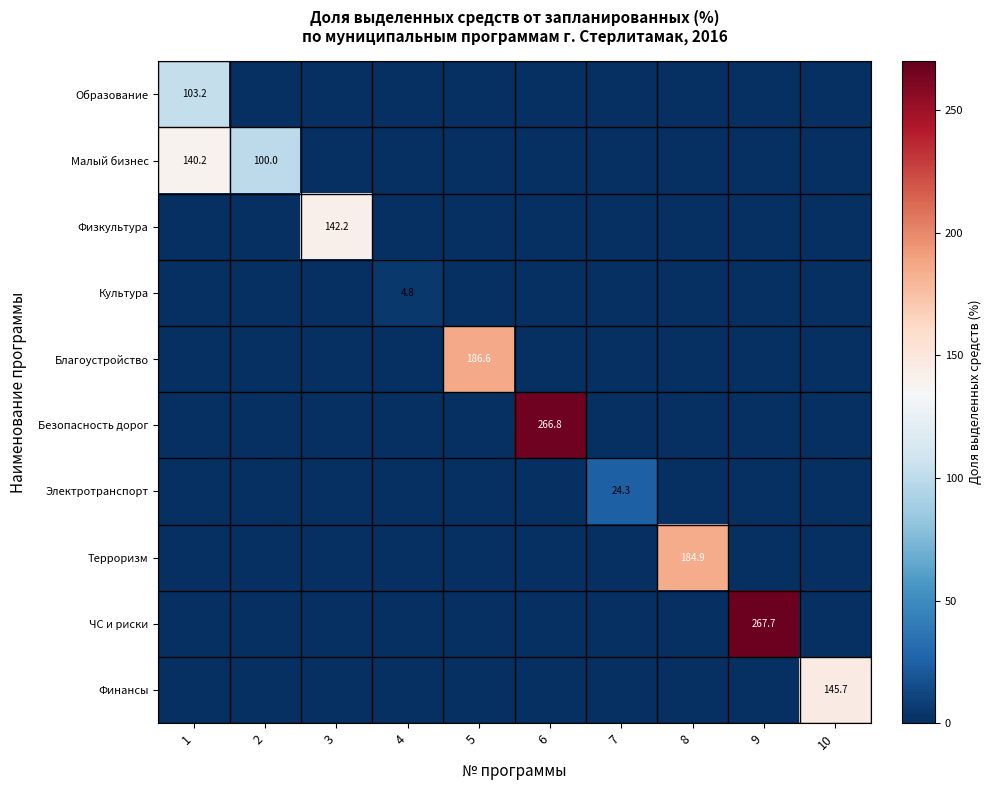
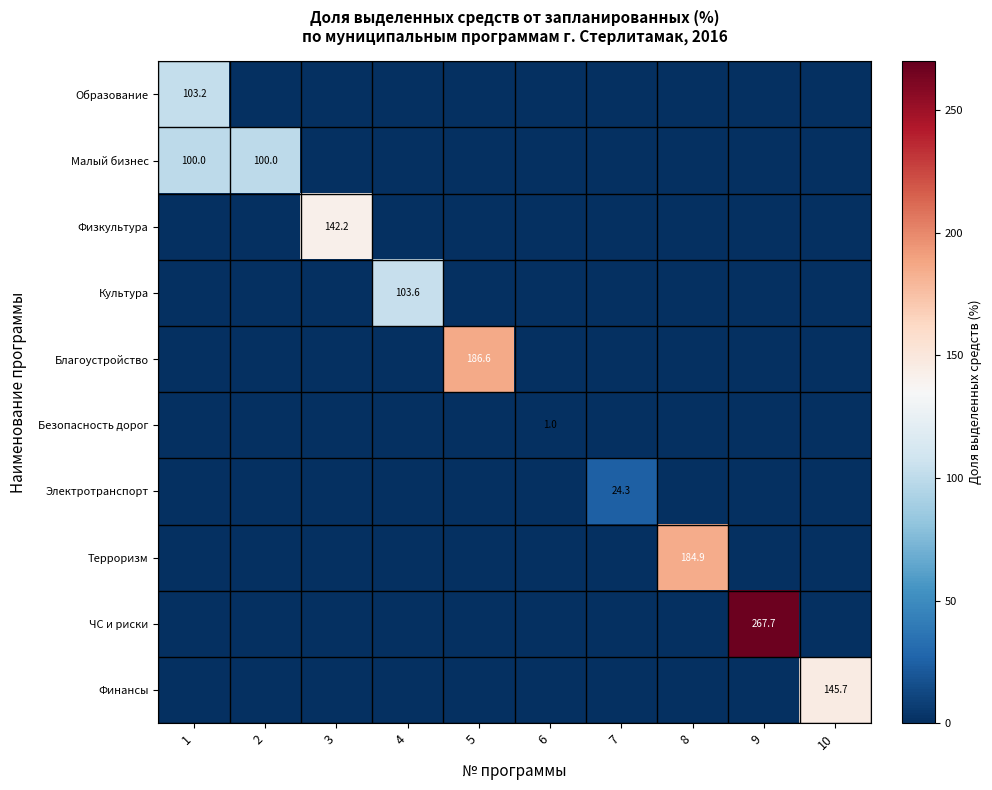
  {
    "Образование": {
      "1": 103.2
    },
    "Малый бизнес": {
-     "1": 140.2,
+     "1": 100.0,
      "2": 100.0
    },
    "Физкультура": {
      "3": 142.2
    },
    "Культура": {
-     "4": 4.8
+     "4": 103.6
    },
    "Благоустройство": {
      "5": 186.6
    },
    "Безопасность дорог": {
-     "6": 266.8
+     "6": 1.0
    },
    "Электротранспорт": {
      "7": 24.3
    },
    "Терроризм": {
      "8": 184.9
    },
    "ЧС и риски": {
      "9": 267.7
    },
    "Финансы": {
      "10": 145.7
    }
  }
